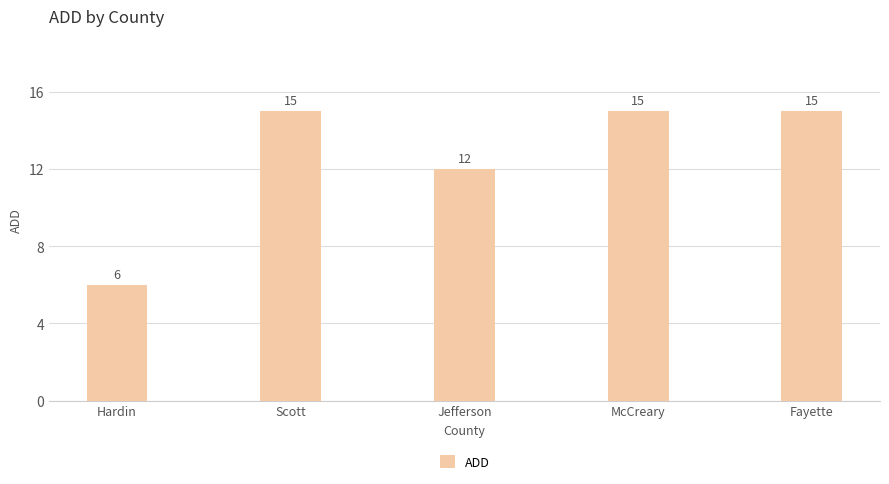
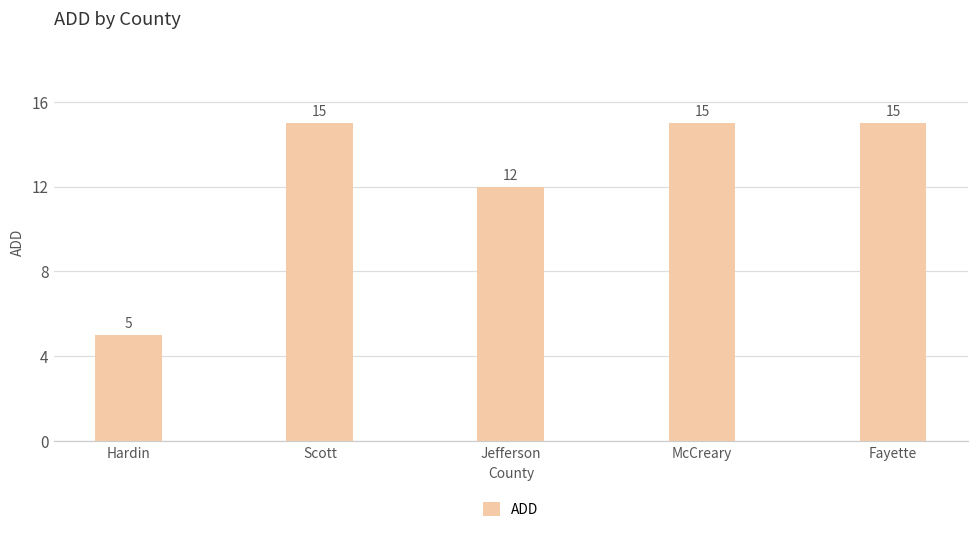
  {
-   "Hardin": 6,
+   "Hardin": 5,
    "Scott": 15,
    "Jefferson": 12,
    "McCreary": 15,
    "Fayette": 15
  }
